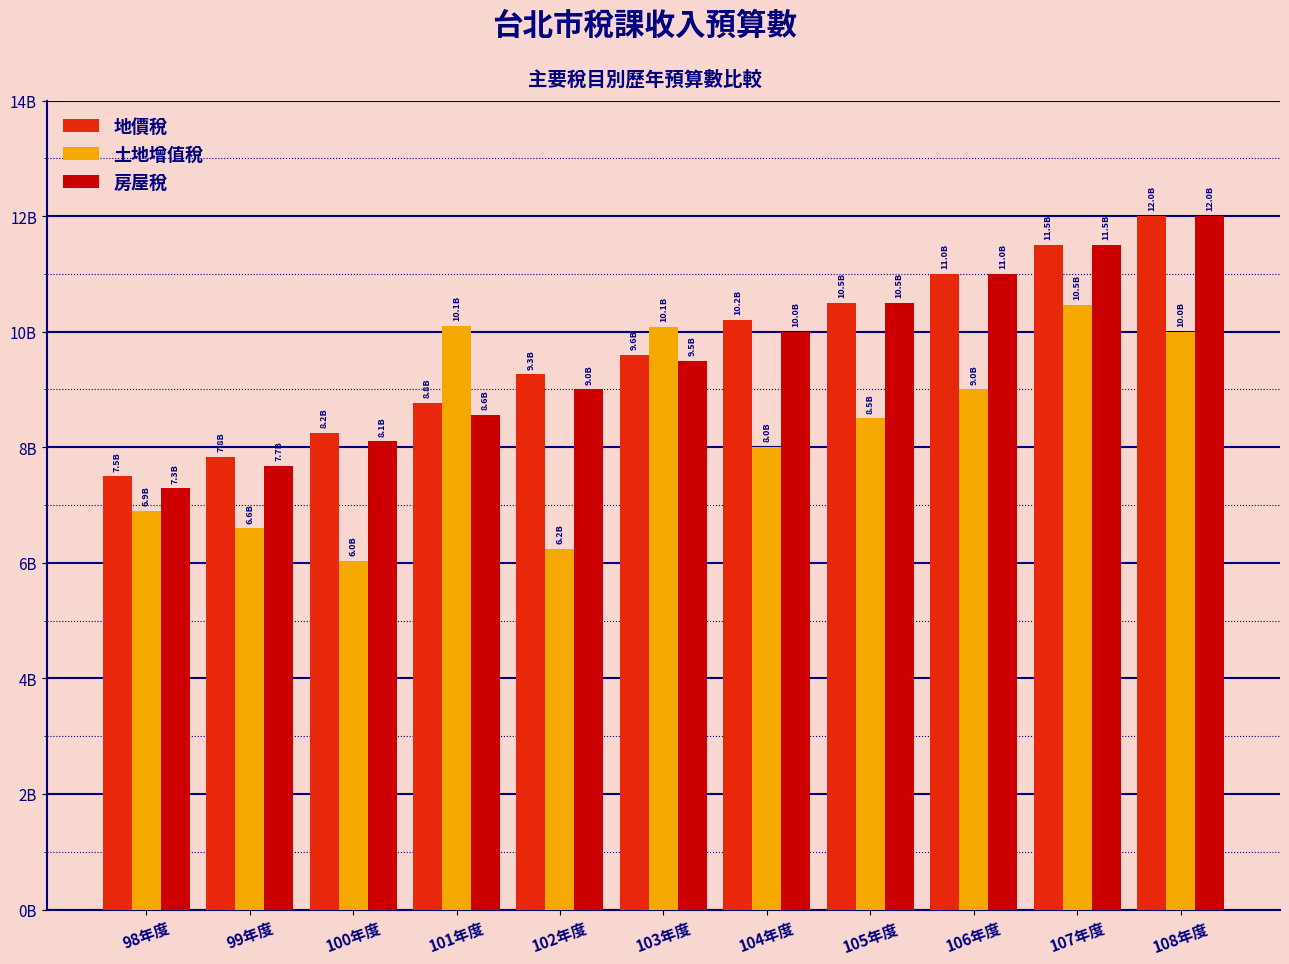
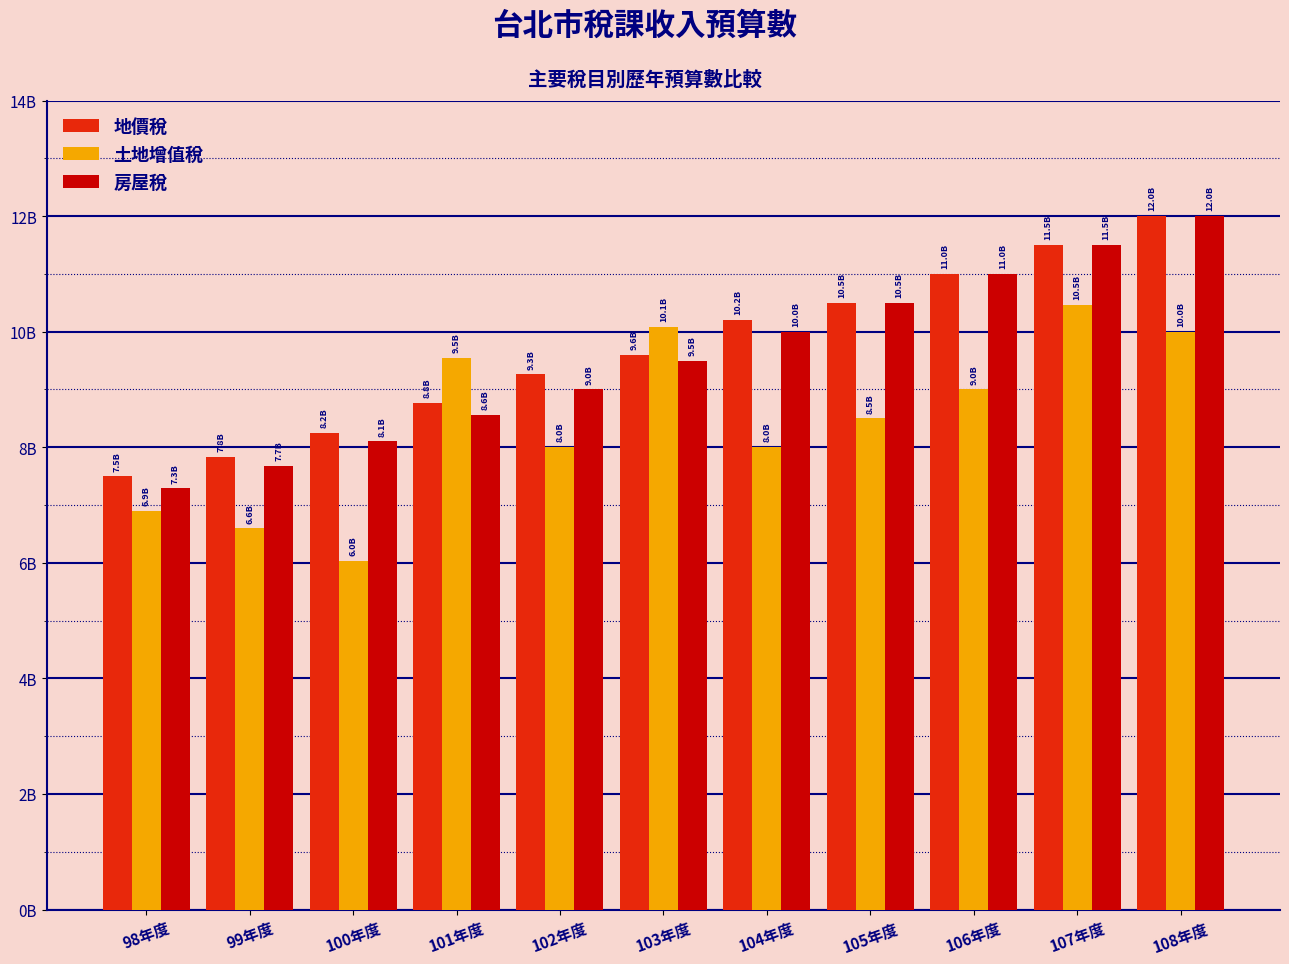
  {
    "土地增值稅": {
      "98年度": "6.9B",
      "99年度": "6.6B",
      "100年度": "6.0B",
-     "101年度": "10.1B",
-     "102年度": "6.2B",
+     "101年度": "9.5B",
+     "102年度": "8.0B",
      "103年度": "10.1B",
      "104年度": "8.0B",
      "105年度": "8.5B",
      "106年度": "9.0B",
      "107年度": "10.5B",
      "108年度": "10.0B"
    }
  }
